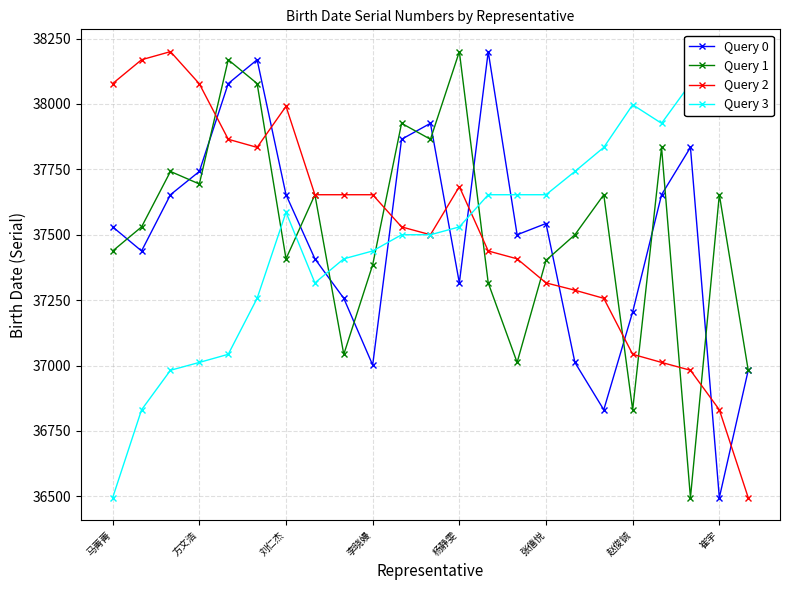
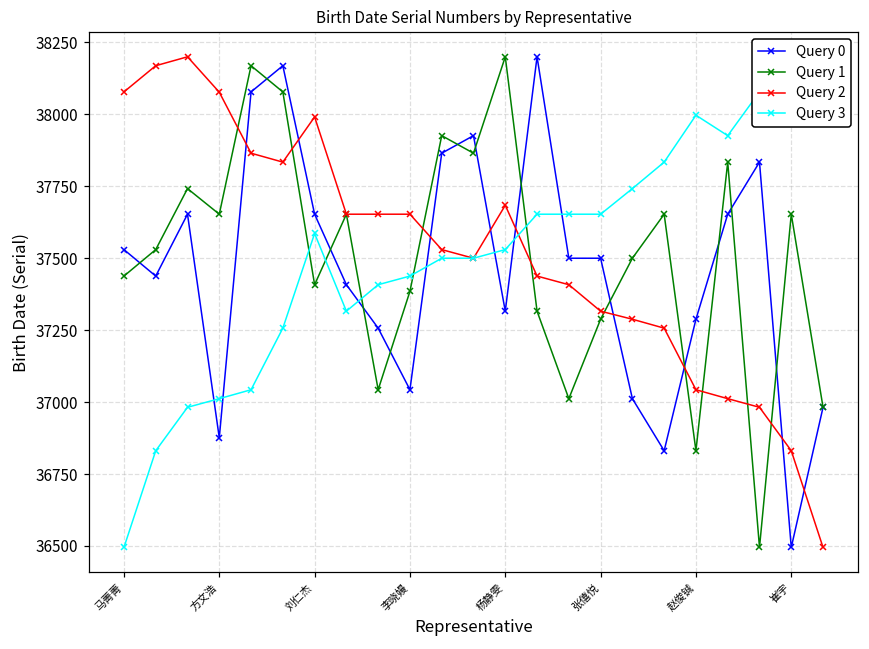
  {
    "Query 0": {
      "马菁菁": 37530,
-     "方文浩": 37740,
+     "方文浩": 36880,
      "刘仁杰": 37650,
-     "李晓嫚": 37000,
+     "李晓嫚": 37040,
      "杨静雯": 37320,
-     "张僖悦": 37540,
-     "赵俊铖": 37210,
+     "张僖悦": 37500,
+     "赵俊铖": 37290,
      "崔宇": 36500
    },
    "Query 1": {
      "马菁菁": 37440,
-     "方文浩": 37690,
+     "方文浩": 37650,
      "刘仁杰": 37410,
      "李晓嫚": 37390,
      "杨静雯": 38200,
-     "张僖悦": 37400,
+     "张僖悦": 37290,
      "赵俊铖": 36830,
      "崔宇": 37650
    },
    "Query 2": {
      "马菁菁": 38080,
      "方文浩": 38080,
      "刘仁杰": 37990,
      "李晓嫚": 37650,
      "杨静雯": 37680,
      "张僖悦": 37320,
      "赵俊铖": 37040,
      "崔宇": 36830
    },
    "Query 3": {
      "马菁菁": 36500,
      "方文浩": 37010,
      "刘仁杰": 37590,
      "李晓嫚": 37440,
      "杨静雯": 37530,
      "张僖悦": 37650,
      "赵俊铖": 38000
    }
  }
